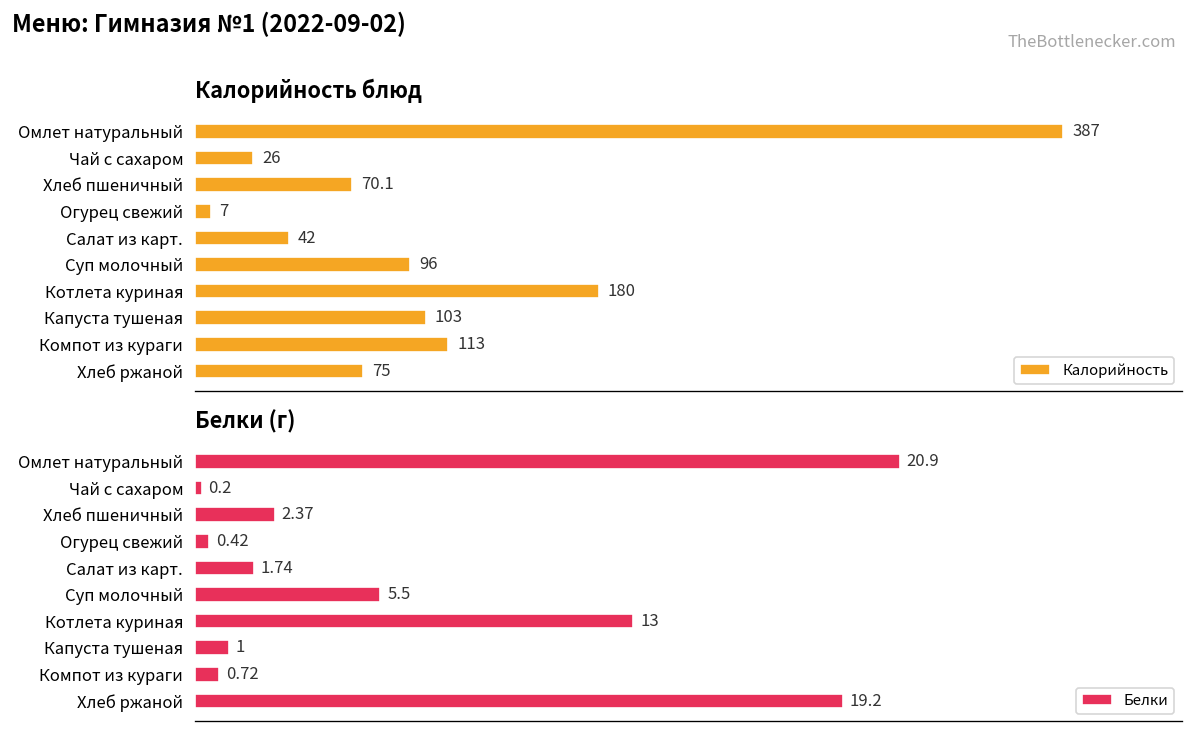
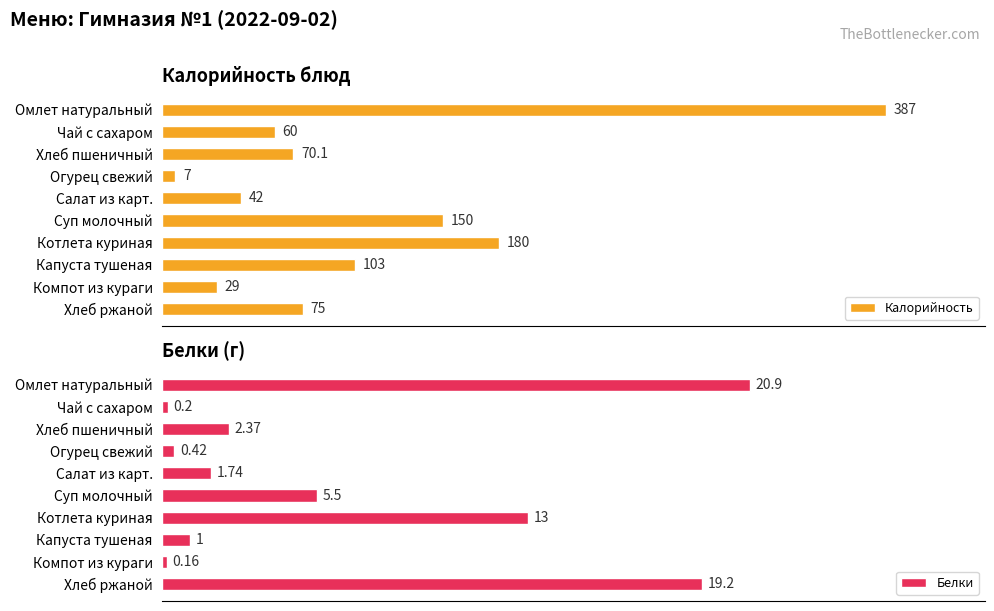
  {
    "Калорийность блюд": {
      "Омлет натуральный": 387,
-     "Чай с сахаром": 26,
+     "Чай с сахаром": 60,
      "Хлеб пшеничный": 70.1,
      "Огурец свежий": 7,
      "Салат из карт.": 42,
-     "Суп молочный": 96,
+     "Суп молочный": 150,
      "Котлета куриная": 180,
      "Капуста тушеная": 103,
-     "Компот из кураги": 113,
+     "Компот из кураги": 29,
      "Хлеб ржаной": 75
    },
    "Белки (г)": {
      "Омлет натуральный": 20.9,
      "Чай с сахаром": 0.2,
      "Хлеб пшеничный": 2.37,
      "Огурец свежий": 0.42,
      "Салат из карт.": 1.74,
      "Суп молочный": 5.5,
      "Котлета куриная": 13,
      "Капуста тушеная": 1,
-     "Компот из кураги": 0.72,
+     "Компот из кураги": 0.16,
      "Хлеб ржаной": 19.2
    }
  }
